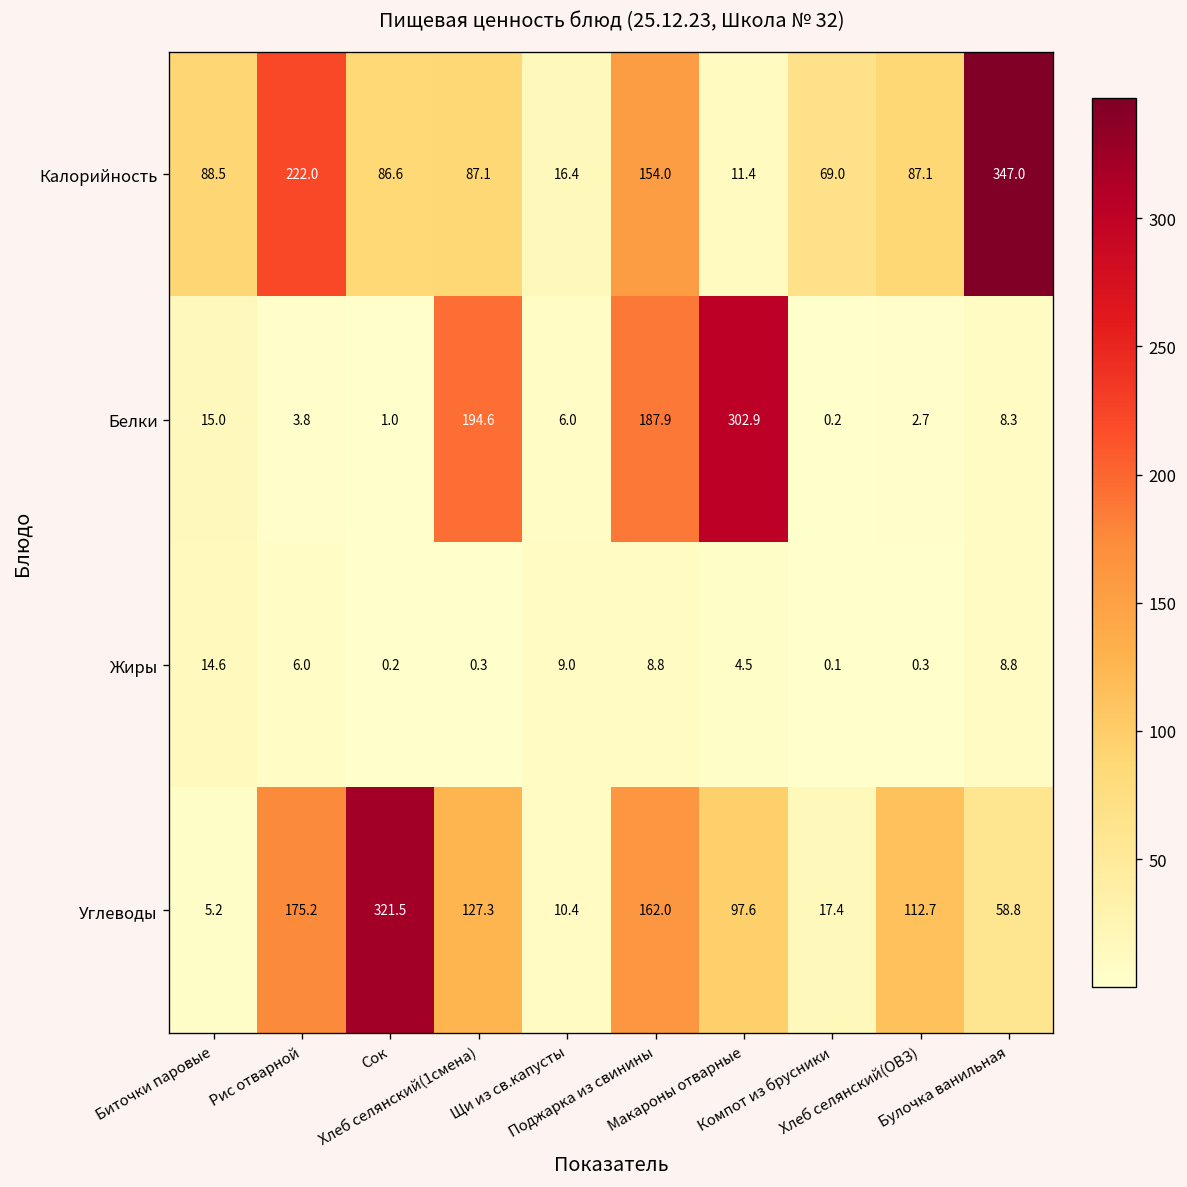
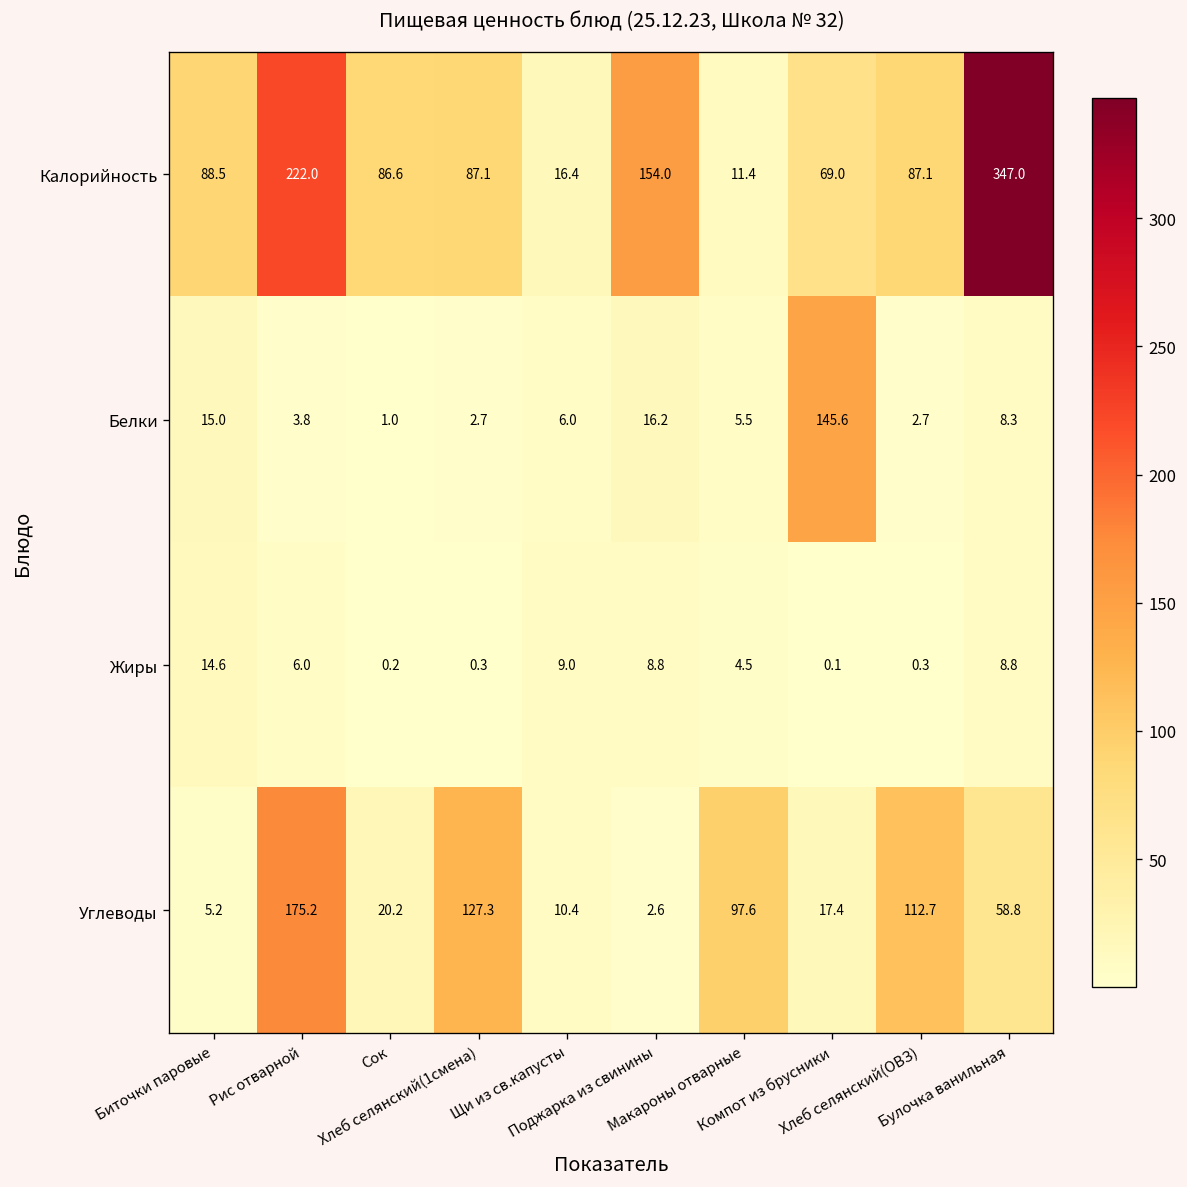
  {
    "Калорийность": {
      "Биточки паровые": 88.5,
      "Рис отварной": 222.0,
      "Сок": 86.6,
      "Хлеб селянский(1смена)": 87.1,
      "Щи из св.капусты": 16.4,
      "Поджарка из свинины": 154.0,
      "Макароны отварные": 11.4,
      "Компот из брусники": 69.0,
      "Хлеб селянский(ОВЗ)": 87.1,
      "Булочка ванильная": 347.0
    },
    "Белки": {
      "Биточки паровые": 15.0,
      "Рис отварной": 3.8,
      "Сок": 1.0,
-     "Хлеб селянский(1смена)": 194.6,
+     "Хлеб селянский(1смена)": 2.7,
      "Щи из св.капусты": 6.0,
-     "Поджарка из свинины": 187.9,
-     "Макароны отварные": 302.9,
-     "Компот из брусники": 0.2,
+     "Поджарка из свинины": 16.2,
+     "Макароны отварные": 5.5,
+     "Компот из брусники": 145.6,
      "Хлеб селянский(ОВЗ)": 2.7,
      "Булочка ванильная": 8.3
    },
    "Жиры": {
      "Биточки паровые": 14.6,
      "Рис отварной": 6.0,
      "Сок": 0.2,
      "Хлеб селянский(1смена)": 0.3,
      "Щи из св.капусты": 9.0,
      "Поджарка из свинины": 8.8,
      "Макароны отварные": 4.5,
      "Компот из брусники": 0.1,
      "Хлеб селянский(ОВЗ)": 0.3,
      "Булочка ванильная": 8.8
    },
    "Углеводы": {
      "Биточки паровые": 5.2,
      "Рис отварной": 175.2,
-     "Сок": 321.5,
+     "Сок": 20.2,
      "Хлеб селянский(1смена)": 127.3,
      "Щи из св.капусты": 10.4,
-     "Поджарка из свинины": 162.0,
+     "Поджарка из свинины": 2.6,
      "Макароны отварные": 97.6,
      "Компот из брусники": 17.4,
      "Хлеб селянский(ОВЗ)": 112.7,
      "Булочка ванильная": 58.8
    }
  }
